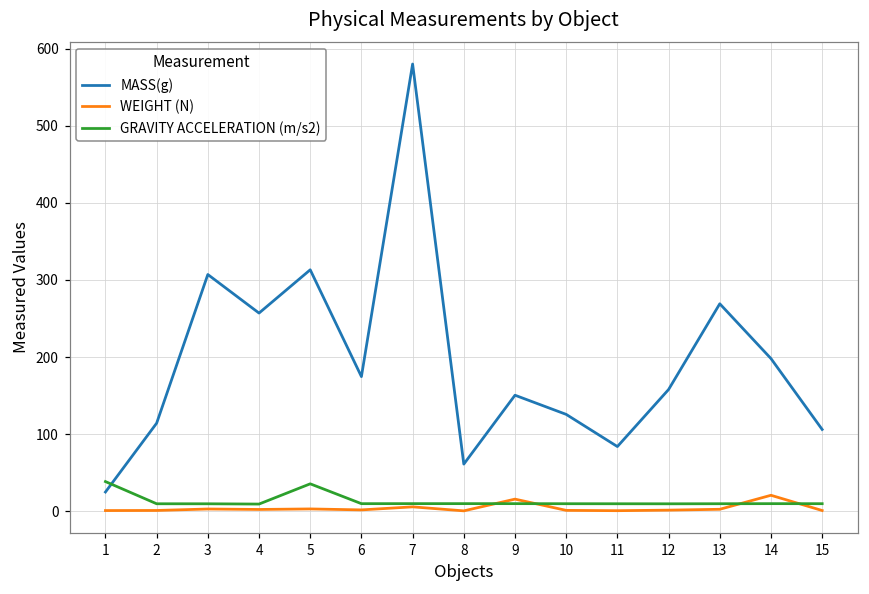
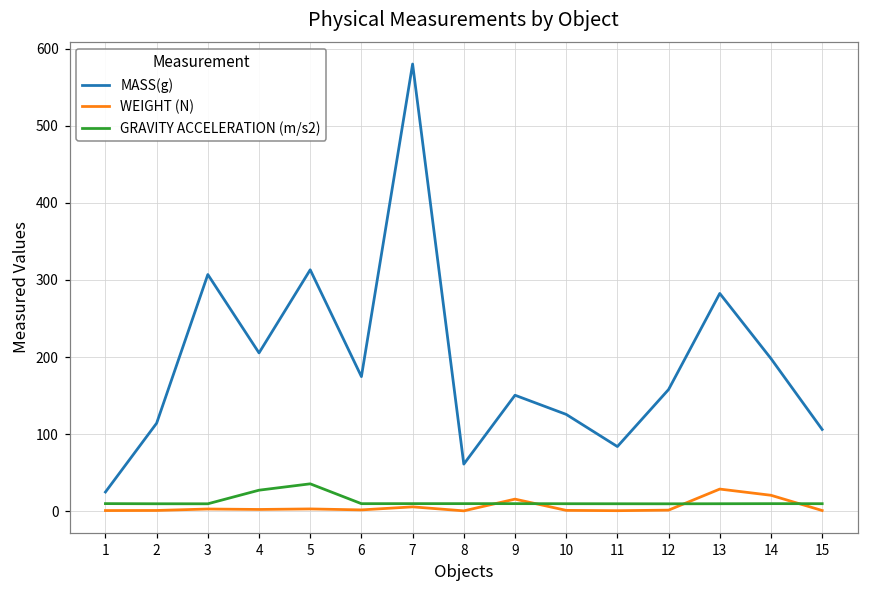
  {
    "MASS(g)": {
      "1": 30,
      "2": 110,
      "3": 310,
-     "4": 260,
+     "4": 210,
      "5": 310,
      "6": 170,
      "7": 580,
      "8": 60,
      "9": 150,
      "10": 130,
      "11": 80,
      "12": 160,
-     "13": 270,
+     "13": 280,
      "14": 200,
      "15": 110
    },
    "WEIGHT (N)": {
      "1": 0,
      "2": 0,
      "3": 0,
      "4": 0,
      "5": 0,
      "6": 0,
      "7": 10,
      "8": 0,
      "9": 20,
      "10": 0,
      "11": 0,
      "12": 0,
-     "13": 0,
+     "13": 30,
      "14": 20,
      "15": 0
    },
    "GRAVITY ACCELERATION (m/s2)": {
-     "1": 40,
+     "1": 10,
      "2": 10,
      "3": 10,
-     "4": 10,
+     "4": 30,
      "5": 40,
      "6": 10,
      "7": 10,
      "8": 10,
      "9": 10,
      "10": 10,
      "11": 10,
      "12": 10,
      "13": 10,
      "14": 10,
      "15": 10
    }
  }
